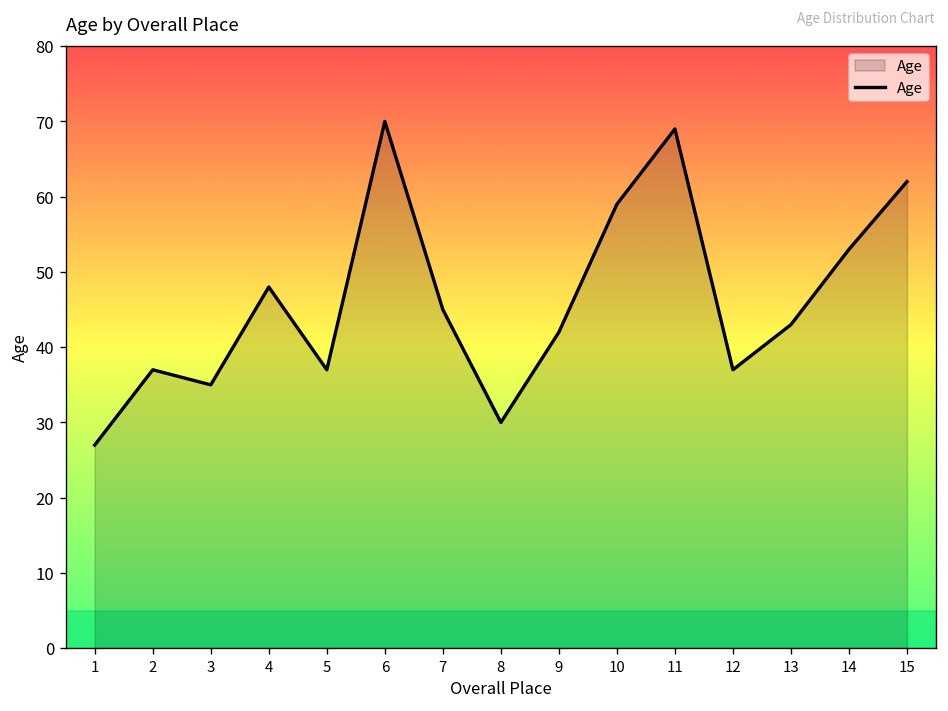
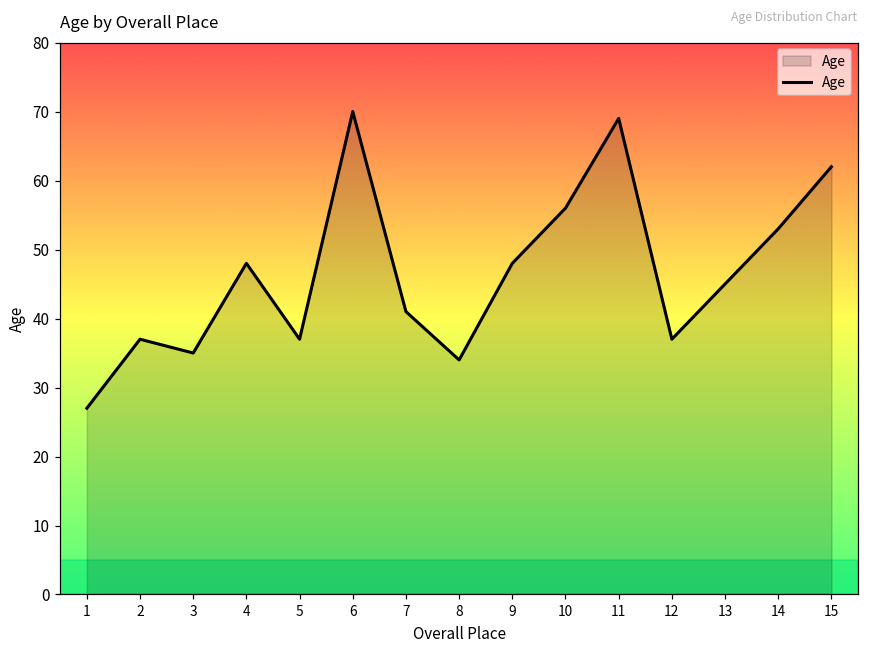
  {
    "1": 27,
    "2": 37,
    "3": 35,
    "4": 48,
    "5": 37,
    "6": 70,
-   "7": 45,
-   "8": 30,
-   "9": 42,
-   "10": 59,
+   "7": 41,
+   "8": 34,
+   "9": 48,
+   "10": 56,
    "11": 69,
    "12": 37,
-   "13": 43,
+   "13": 45,
    "14": 53,
    "15": 62
  }
